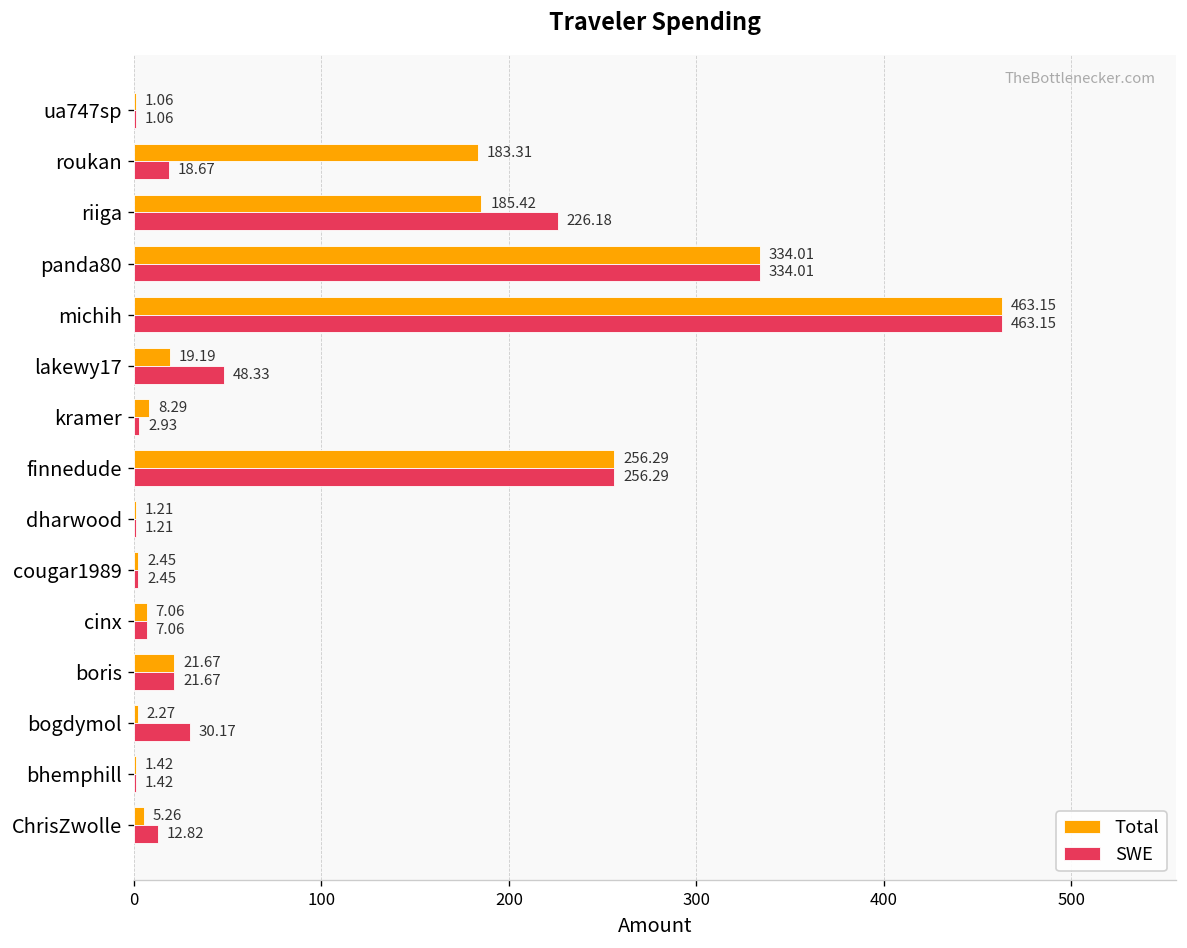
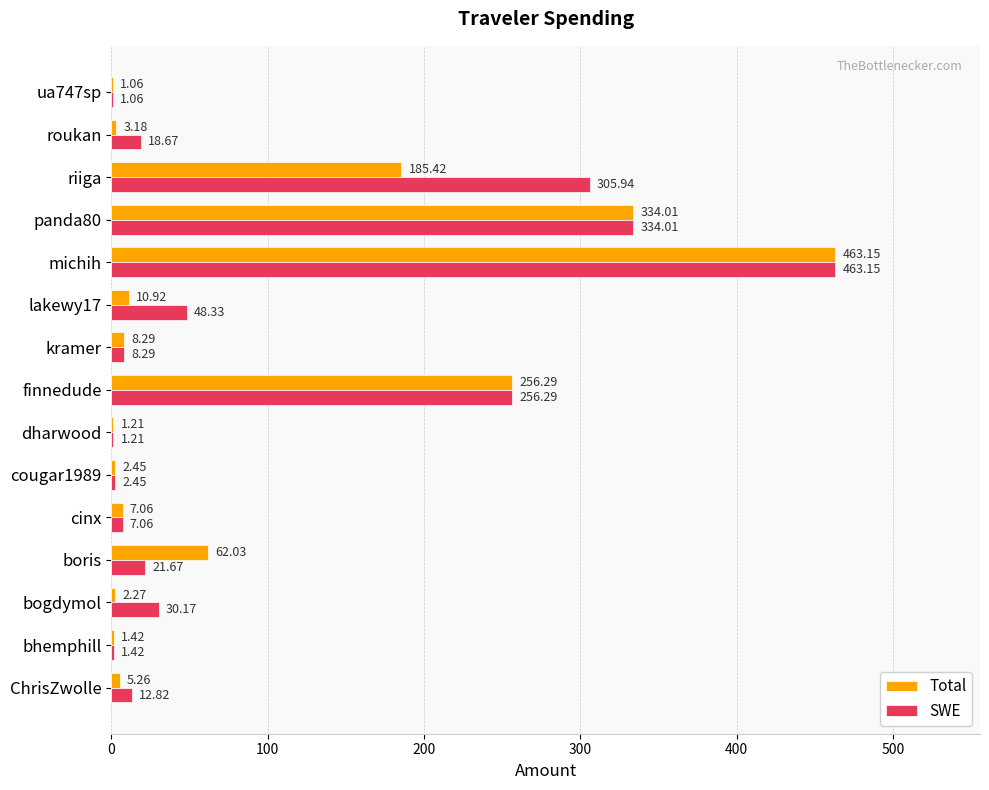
  {
    "Total": {
      "ua747sp": 1.06,
-     "roukan": 183.31,
+     "roukan": 3.18,
      "riiga": 185.42,
      "panda80": 334.01,
      "michih": 463.15,
-     "lakewy17": 19.19,
+     "lakewy17": 10.92,
      "kramer": 8.29,
      "finnedude": 256.29,
      "dharwood": 1.21,
      "cougar1989": 2.45,
      "cinx": 7.06,
-     "boris": 21.67,
+     "boris": 62.03,
      "bogdymol": 2.27,
      "bhemphill": 1.42,
      "ChrisZwolle": 5.26
    },
    "SWE": {
      "ua747sp": 1.06,
      "roukan": 18.67,
-     "riiga": 226.18,
+     "riiga": 305.94,
      "panda80": 334.01,
      "michih": 463.15,
      "lakewy17": 48.33,
-     "kramer": 2.93,
+     "kramer": 8.29,
      "finnedude": 256.29,
      "dharwood": 1.21,
      "cougar1989": 2.45,
      "cinx": 7.06,
      "boris": 21.67,
      "bogdymol": 30.17,
      "bhemphill": 1.42,
      "ChrisZwolle": 12.82
    }
  }
